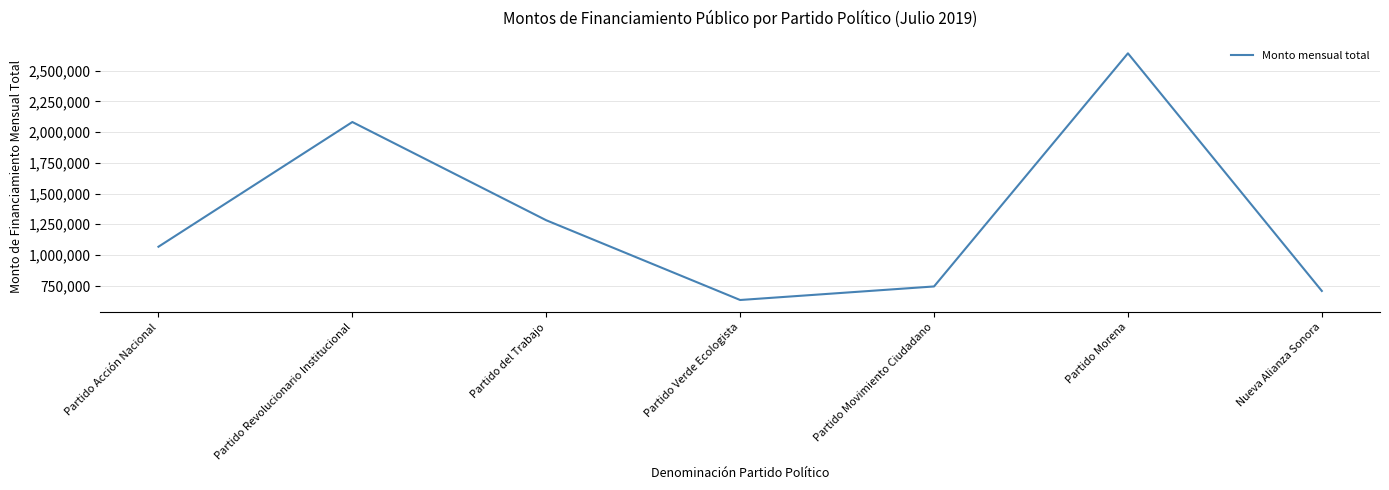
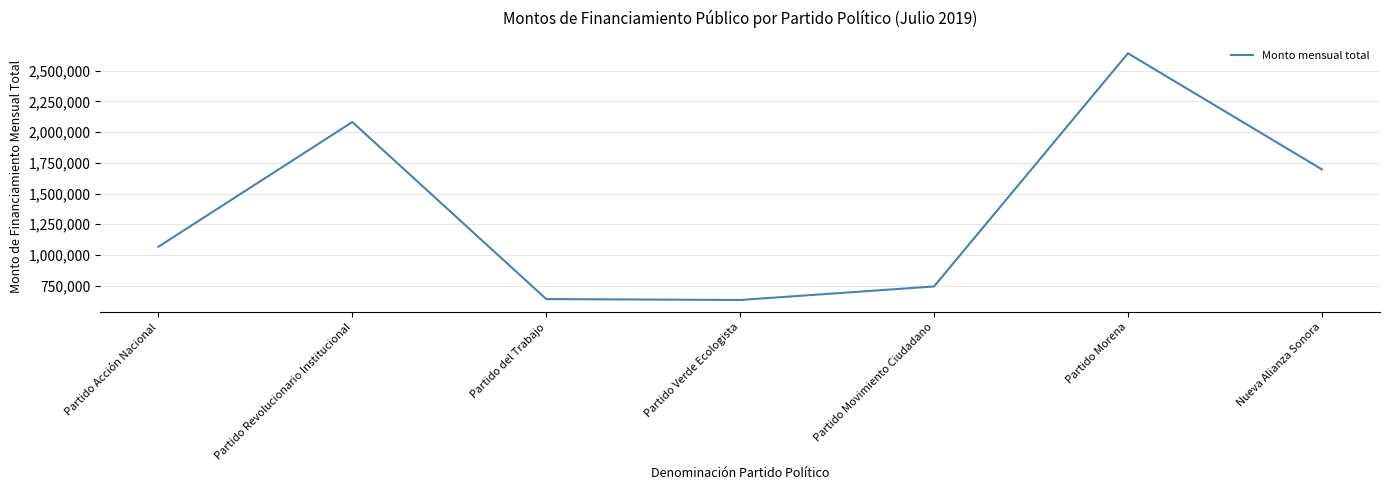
  {
    "Partido Acción Nacional": "1,070,000",
    "Partido Revolucionario Institucional": "2,080,000",
-   "Partido del Trabajo": "1,280,000",
+   "Partido del Trabajo": "640,000",
    "Partido Verde Ecologista": "630,000",
    "Partido Movimiento Ciudadano": "740,000",
    "Partido Morena": "2,640,000",
-   "Nueva Alianza Sonora": "710,000"
+   "Nueva Alianza Sonora": "1,700,000"
  }
